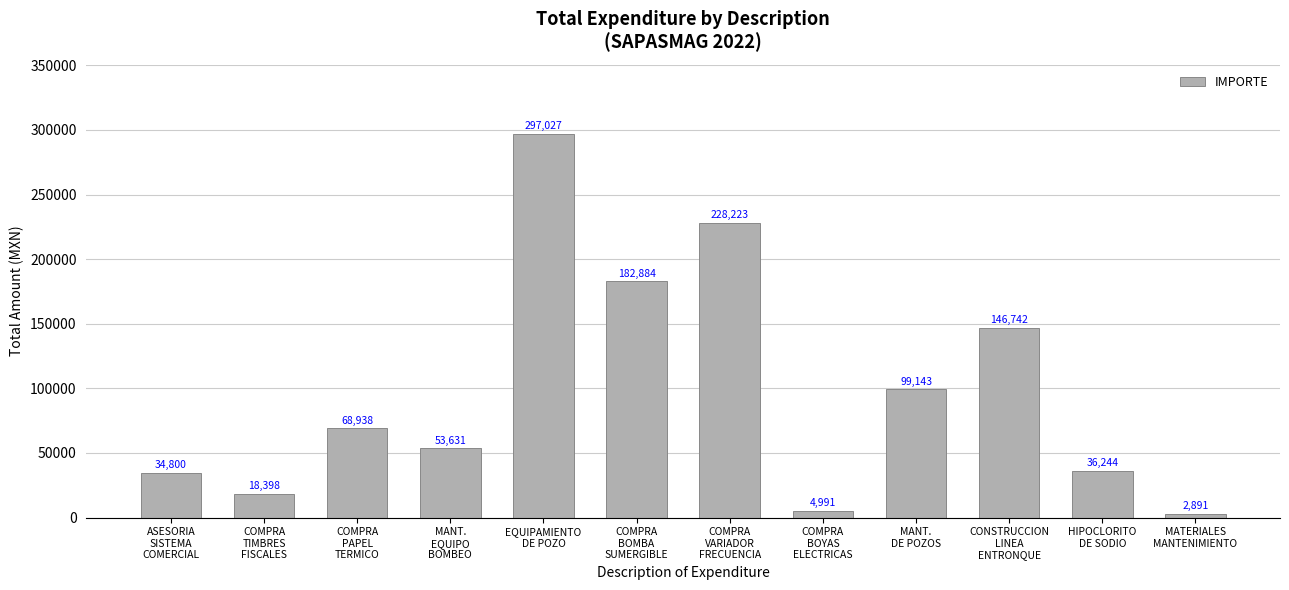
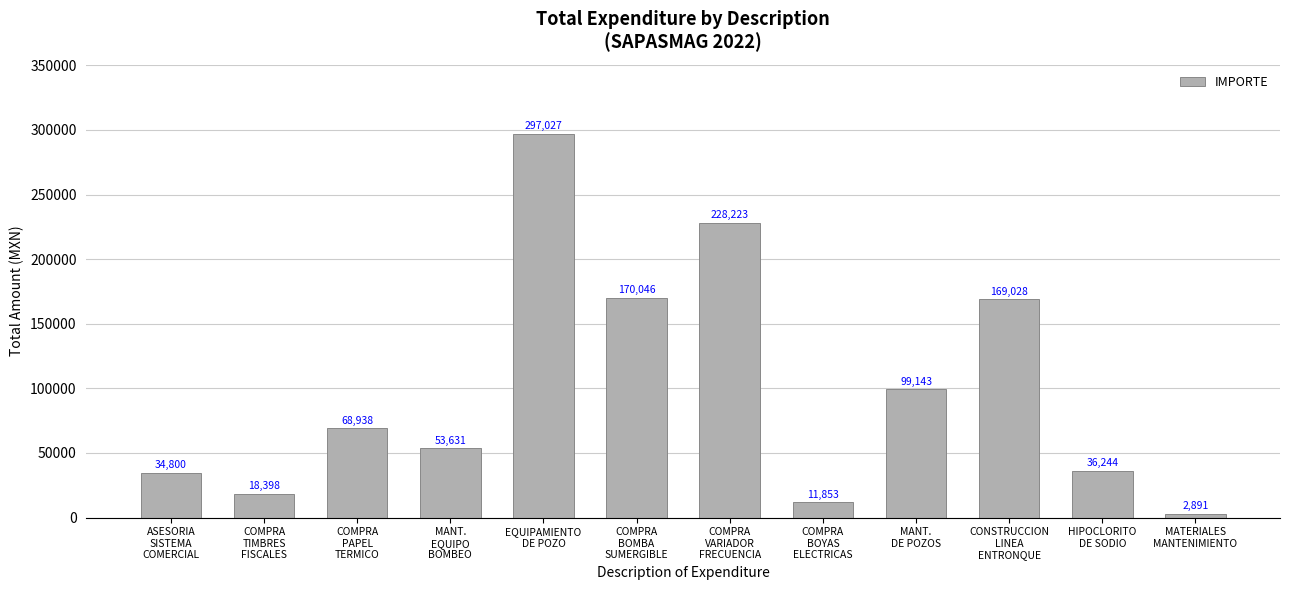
  {
    "ASESORIA SISTEMA COMERCIAL": "34,800",
    "COMPRA TIMBRES FISCALES": "18,398",
    "COMPRA PAPEL TERMICO": "68,938",
    "MANT. EQUIPO BOMBEO": "53,631",
    "EQUIPAMIENTO DE POZO": "297,027",
-   "COMPRA BOMBA SUMERGIBLE": "182,884",
+   "COMPRA BOMBA SUMERGIBLE": "170,046",
    "COMPRA VARIADOR FRECUENCIA": "228,223",
-   "COMPRA BOYAS ELECTRICAS": "4,991",
+   "COMPRA BOYAS ELECTRICAS": "11,853",
    "MANT. DE POZOS": "99,143",
-   "CONSTRUCCION LINEA ENTRONQUE": "146,742",
+   "CONSTRUCCION LINEA ENTRONQUE": "169,028",
    "HIPOCLORITO DE SODIO": "36,244",
    "MATERIALES MANTENIMIENTO": "2,891"
  }
